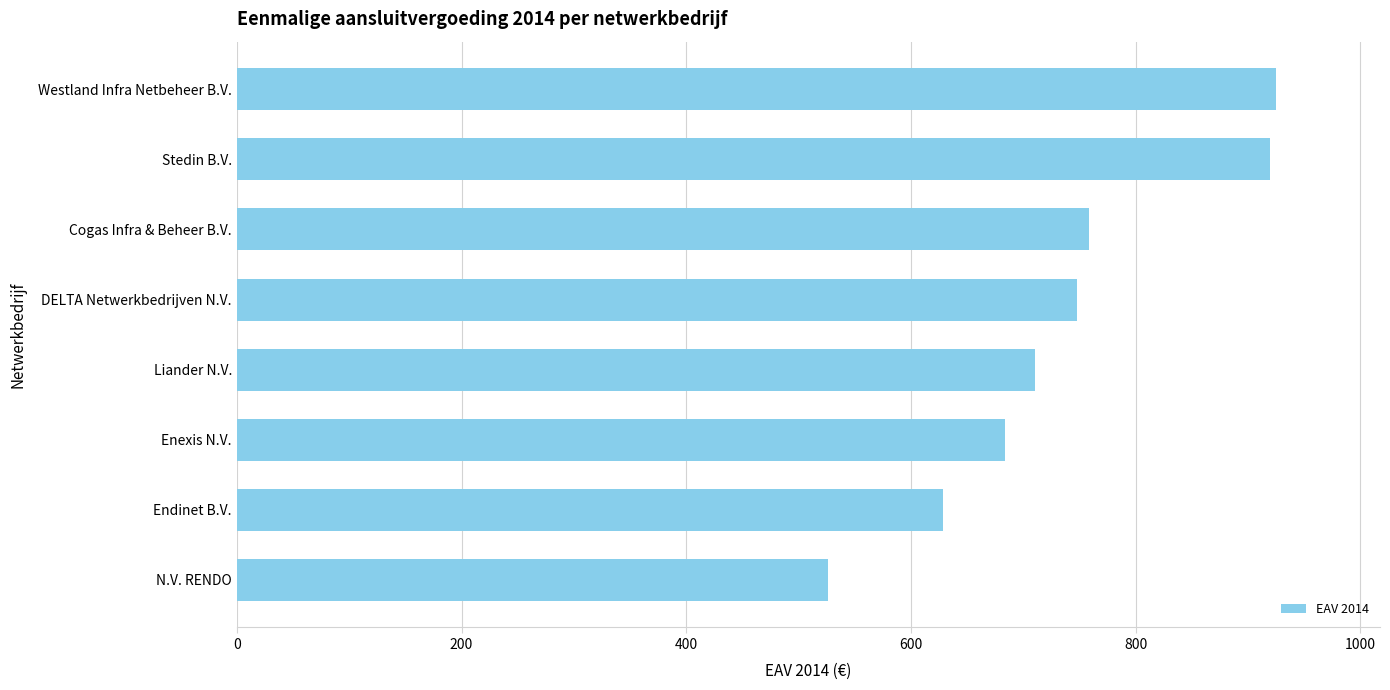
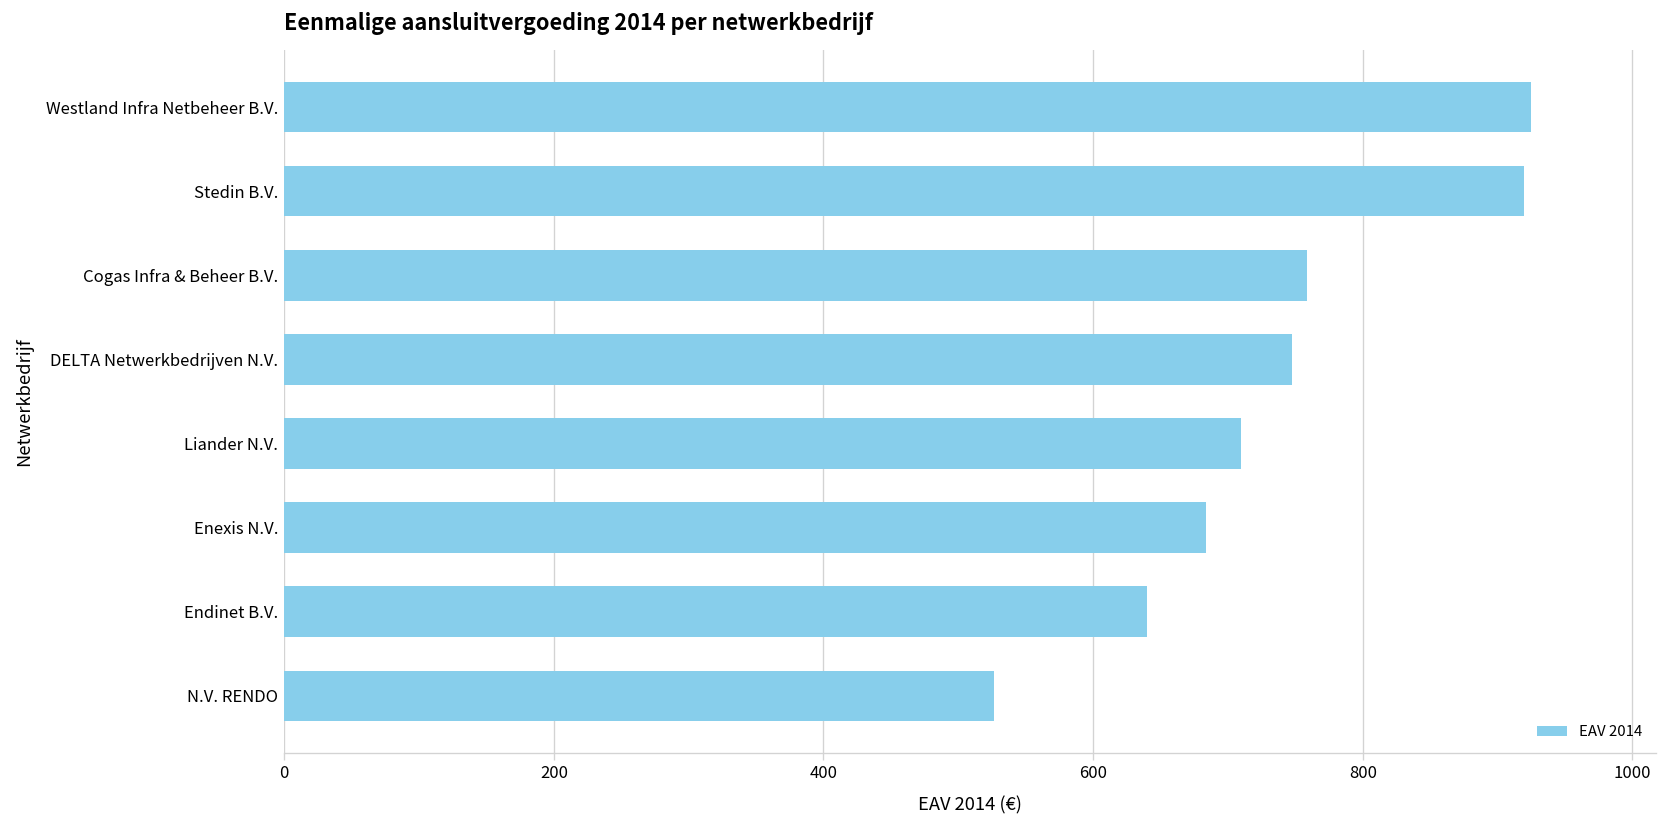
  {
    "Westland Infra Netbeheer B.V.": 925,
    "Stedin B.V.": 920,
    "Cogas Infra & Beheer B.V.": 759,
    "DELTA Netwerkbedrijven N.V.": 748,
    "Liander N.V.": 710,
    "Enexis N.V.": 684,
-   "Endinet B.V.": 629,
+   "Endinet B.V.": 640,
    "N.V. RENDO": 526
  }
